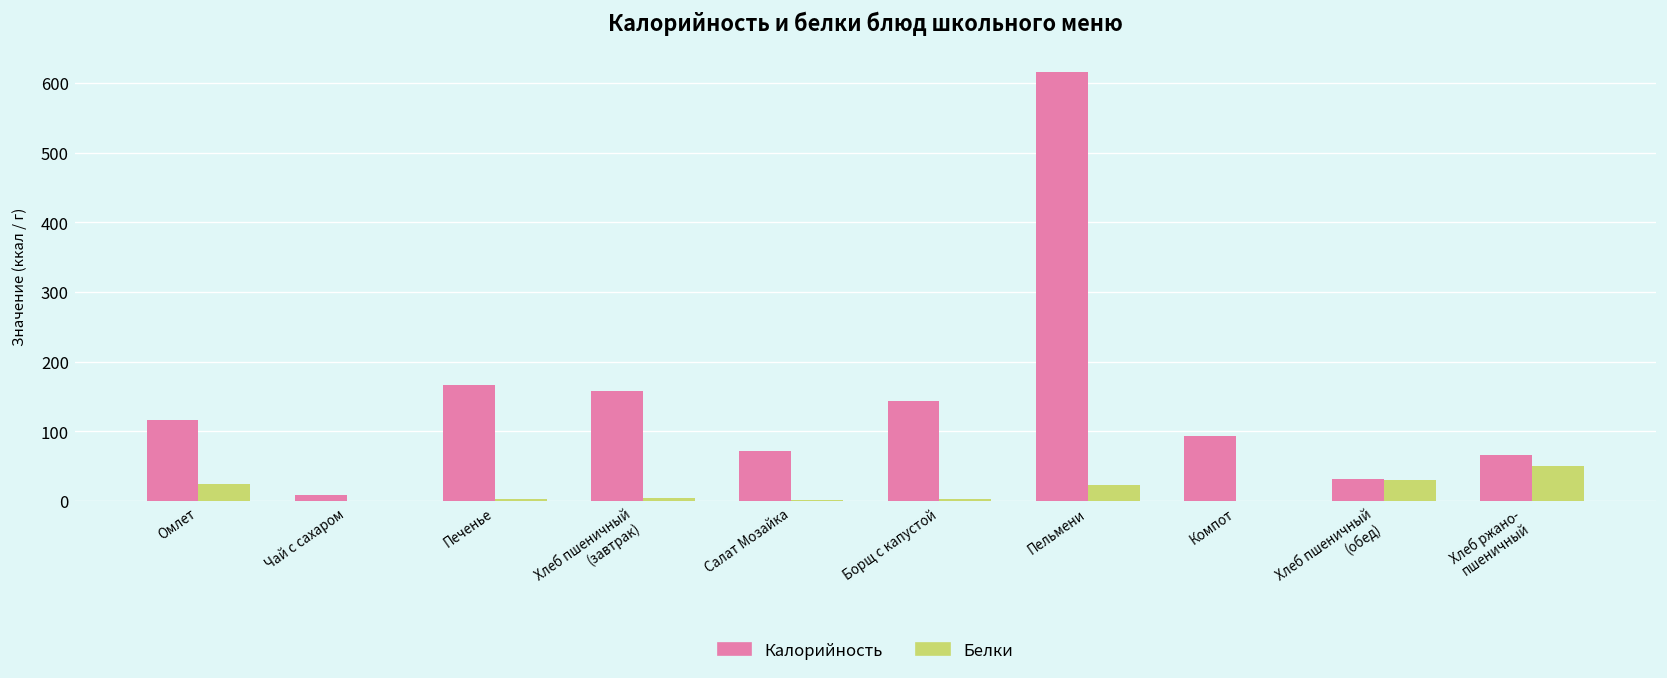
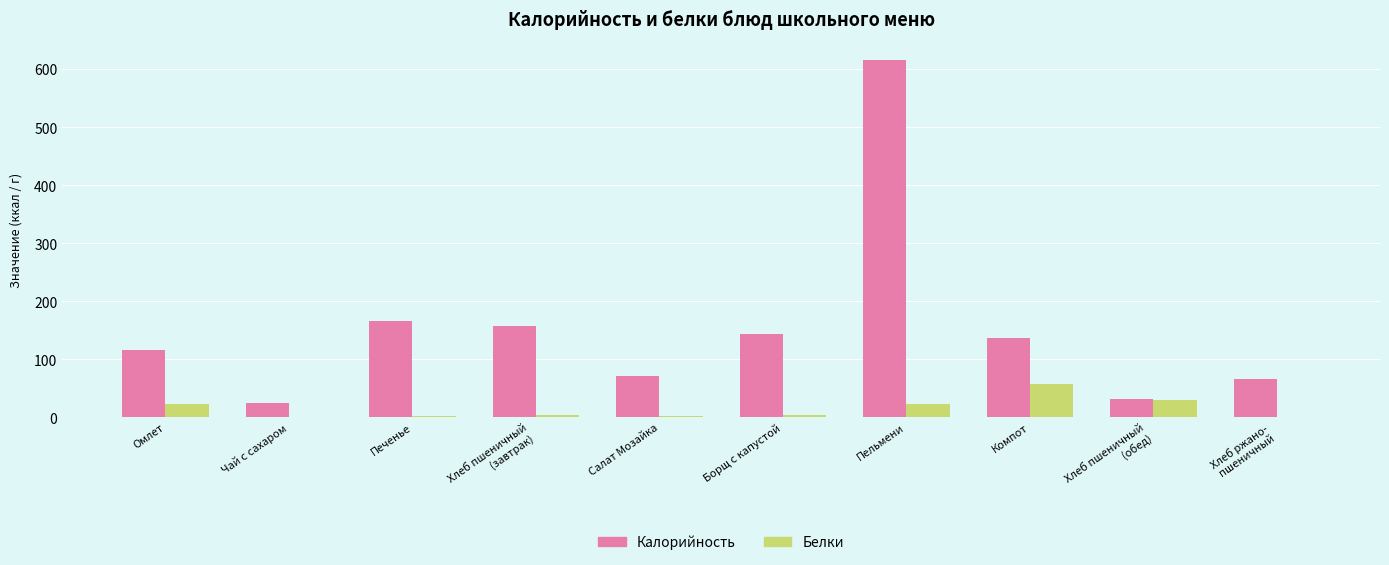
  {
    "Калорийность": {
      "Омлет": 120,
-     "Чай с сахаром": 10,
+     "Чай с сахаром": 20,
      "Печенье": 170,
      "Хлеб пшеничный (завтрак)": 160,
      "Салат Мозайка": 70,
      "Борщ с капустой": 140,
      "Пельмени": 620,
-     "Компот": 90,
+     "Компот": 140,
      "Хлеб пшеничный (обед)": 30,
      "Хлеб ржано- пшеничный": 70
    },
    "Белки": {
      "Омлет": 20,
      "Чай с сахаром": 0,
      "Хлеб пшеничный (завтрак)": 0,
      "Пельмени": 20,
-     "Компот": 0,
+     "Компот": 60,
      "Хлеб пшеничный (обед)": 30,
-     "Хлеб ржано- пшеничный": 50
+     "Хлеб ржано- пшеничный": 0
    }
  }
